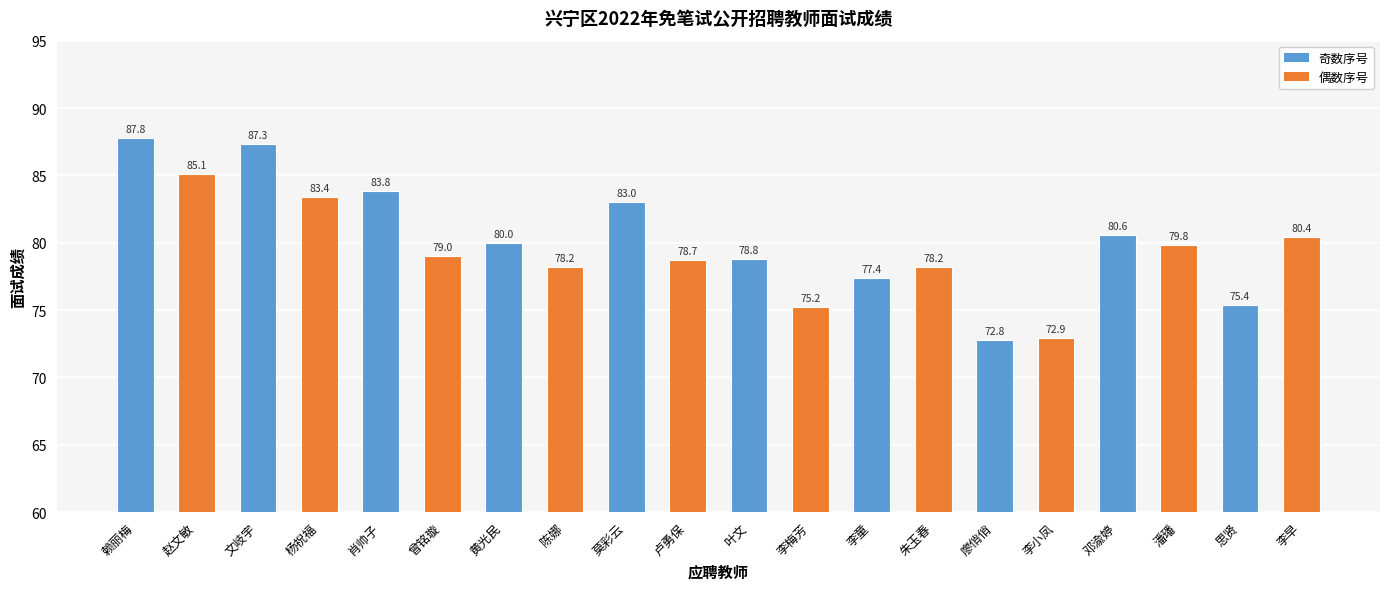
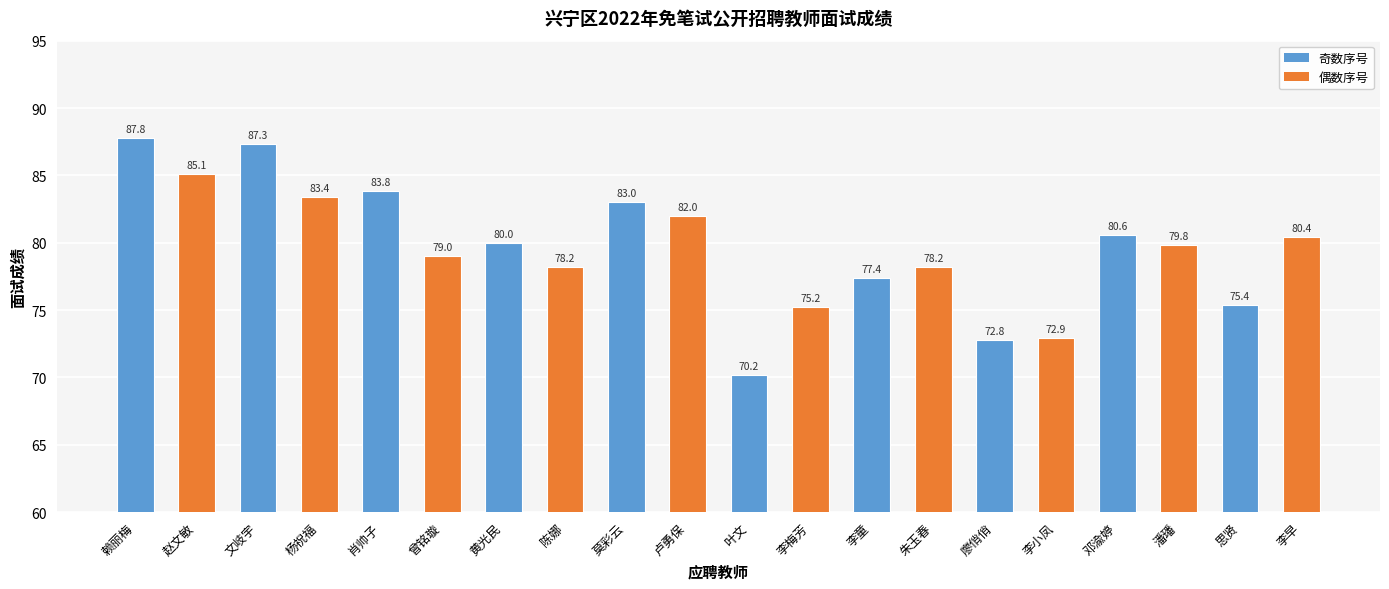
  {
    "赖丽梅": 87.8,
    "赵文敏": 85.1,
    "文岐宇": 87.3,
    "杨祝福": 83.4,
    "肖帅子": 83.8,
    "曾铭璇": 79.0,
    "黄光民": 80.0,
    "陈娜": 78.2,
    "莫彩云": 83.0,
-   "卢勇保": 78.7,
-   "叶文": 78.8,
+   "卢勇保": 82.0,
+   "叶文": 70.2,
    "李梅芳": 75.2,
    "李童": 77.4,
    "朱玉春": 78.2,
    "廖俏俏": 72.8,
    "李小凤": 72.9,
    "邓渝婷": 80.6,
    "潘璠": 79.8,
    "思贤": 75.4,
    "李早": 80.4
  }
